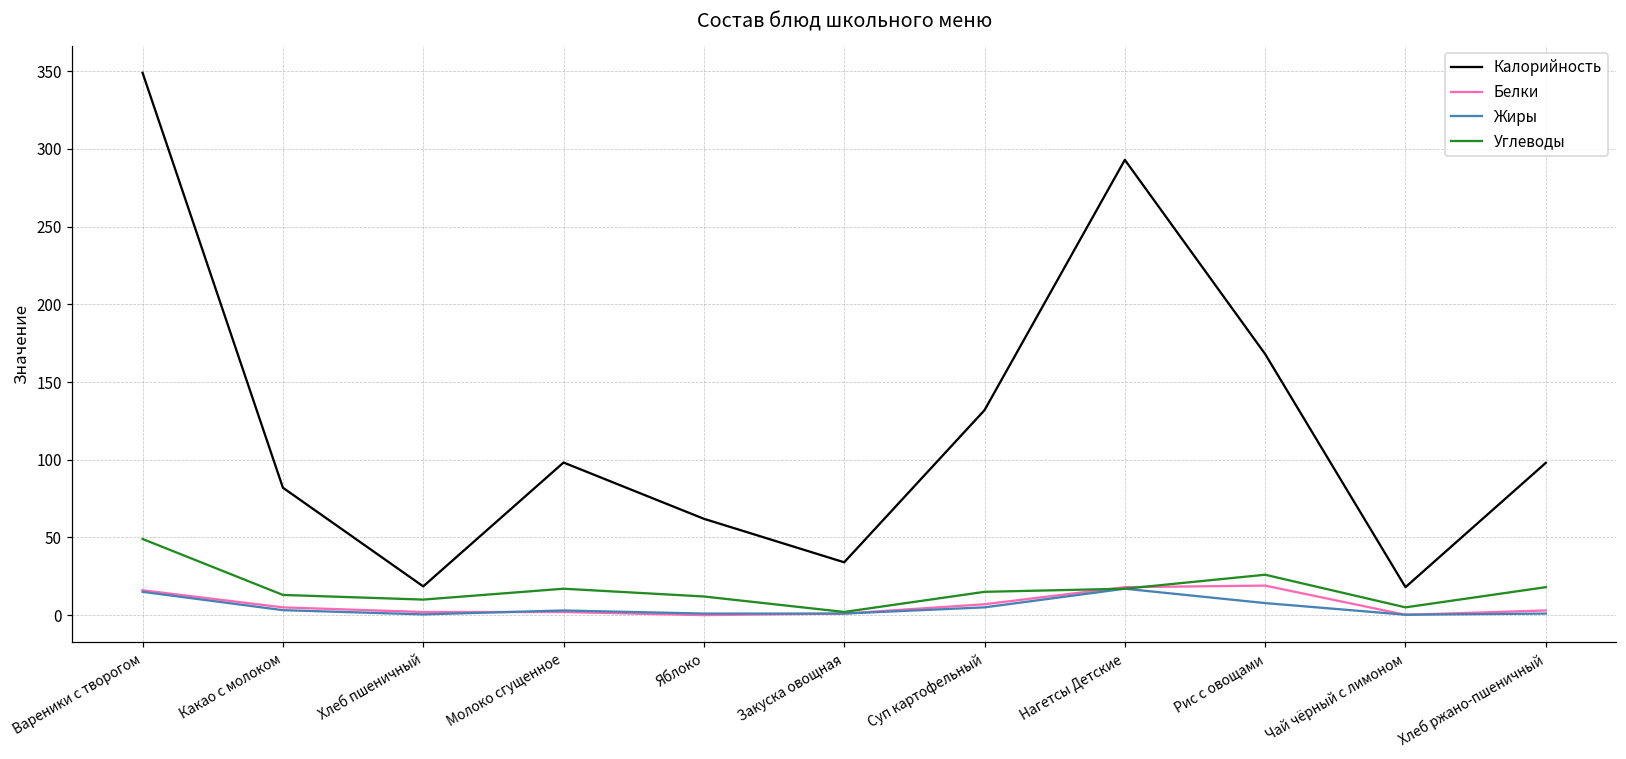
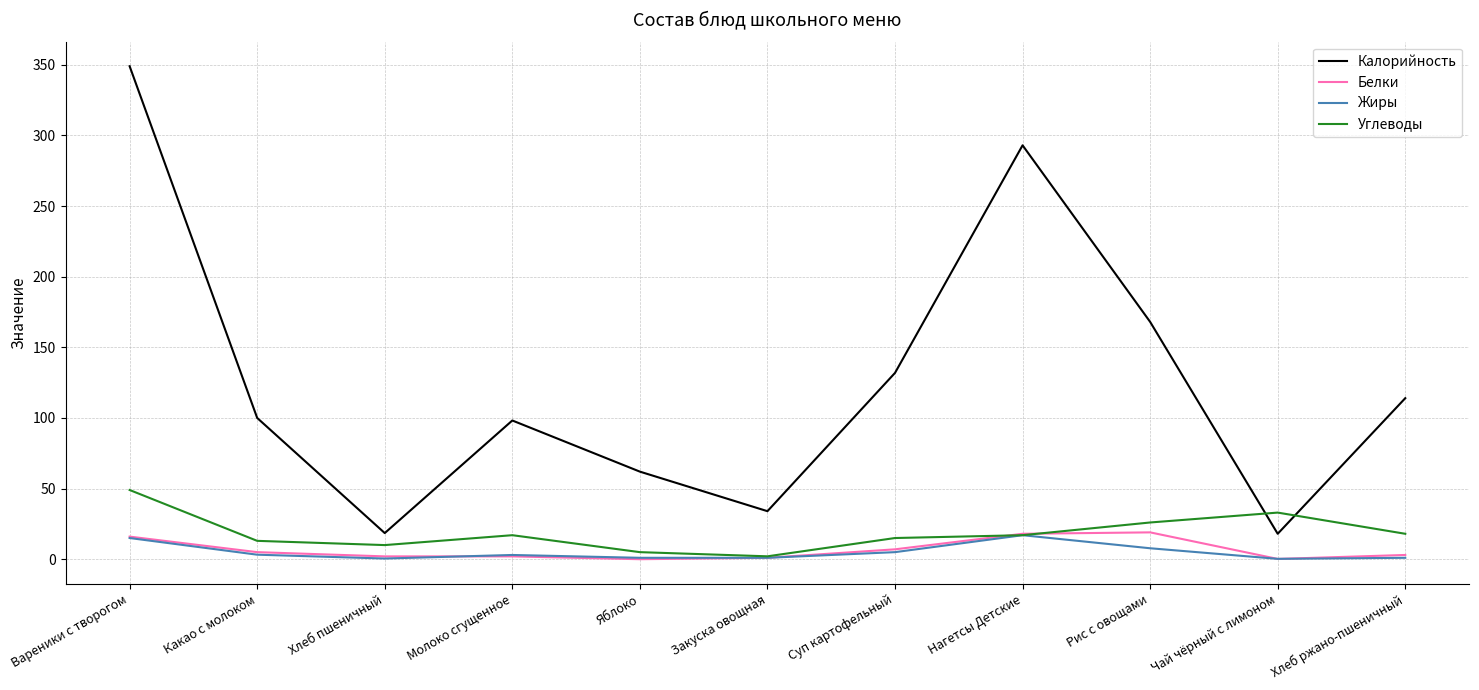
  {
    "Калорийность": {
      "Вареники с творогом": 349,
-     "Какао с молоком": 82,
+     "Какао с молоком": 100,
      "Хлеб пшеничный": 19,
      "Молоко сгущенное": 98,
      "Яблоко": 62,
      "Закуска овощная": 34,
      "Суп картофельный": 132,
      "Нагетсы Детские": 293,
      "Рис с овощами": 168,
      "Чай чёрный с лимоном": 18,
-     "Хлеб ржано-пшеничный": 98
+     "Хлеб ржано-пшеничный": 114
    },
    "Белки": {
      "Какао с молоком": 5,
      "Суп картофельный": 7,
      "Рис с овощами": 19,
      "Хлеб ржано-пшеничный": 3
    },
    "Жиры": {
      "Какао с молоком": 3,
      "Суп картофельный": 5,
      "Рис с овощами": 8,
      "Хлеб ржано-пшеничный": 1
    },
    "Углеводы": {
      "Вареники с творогом": 49,
      "Какао с молоком": 13,
      "Хлеб пшеничный": 10,
      "Молоко сгущенное": 17,
-     "Яблоко": 12,
+     "Яблоко": 5,
      "Суп картофельный": 15,
      "Рис с овощами": 26,
-     "Чай чёрный с лимоном": 5,
+     "Чай чёрный с лимоном": 33,
      "Хлеб ржано-пшеничный": 18
    }
  }
